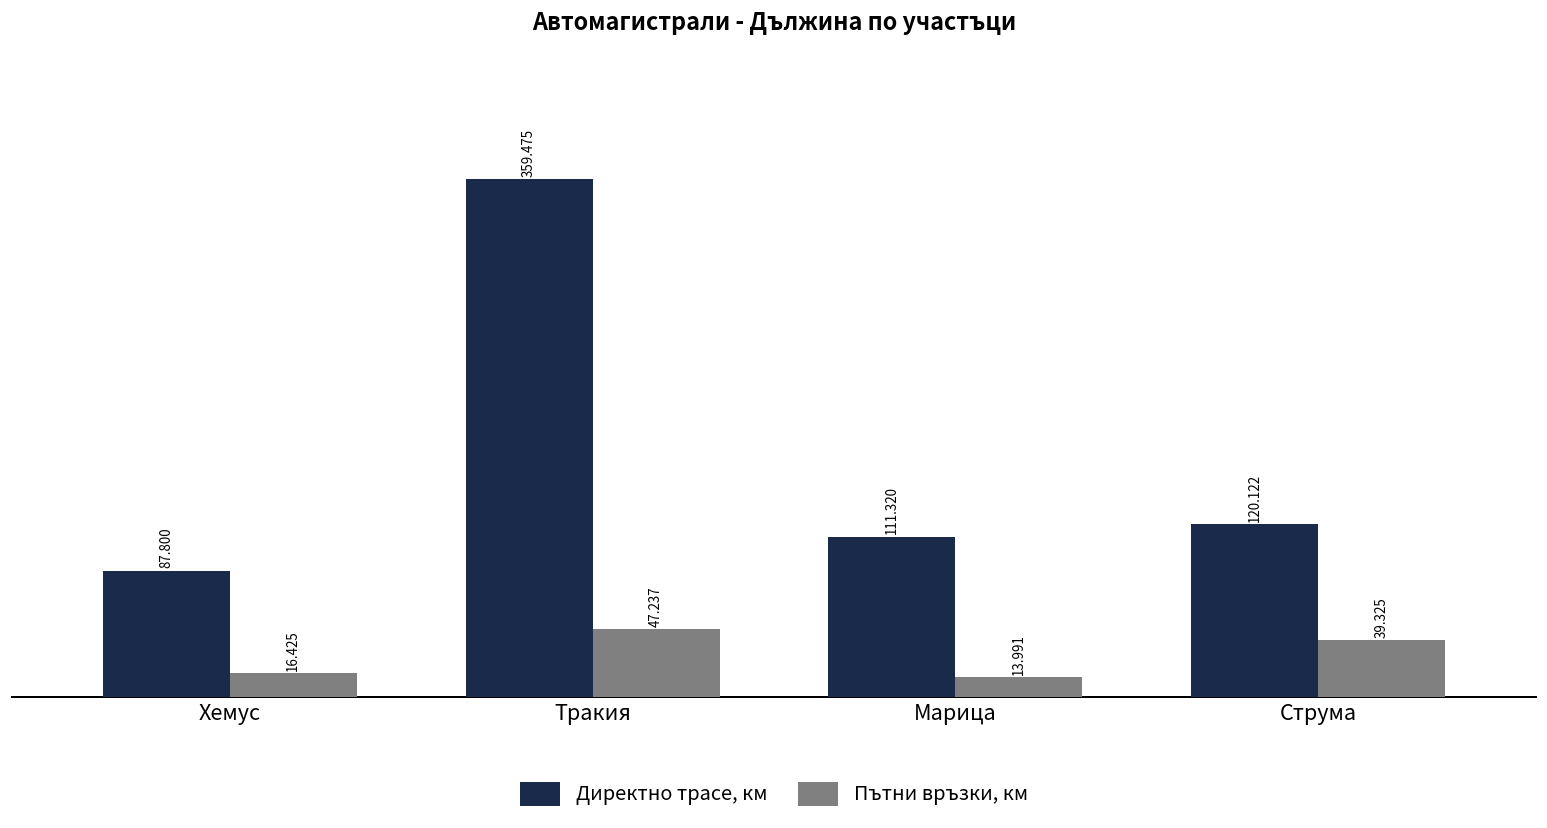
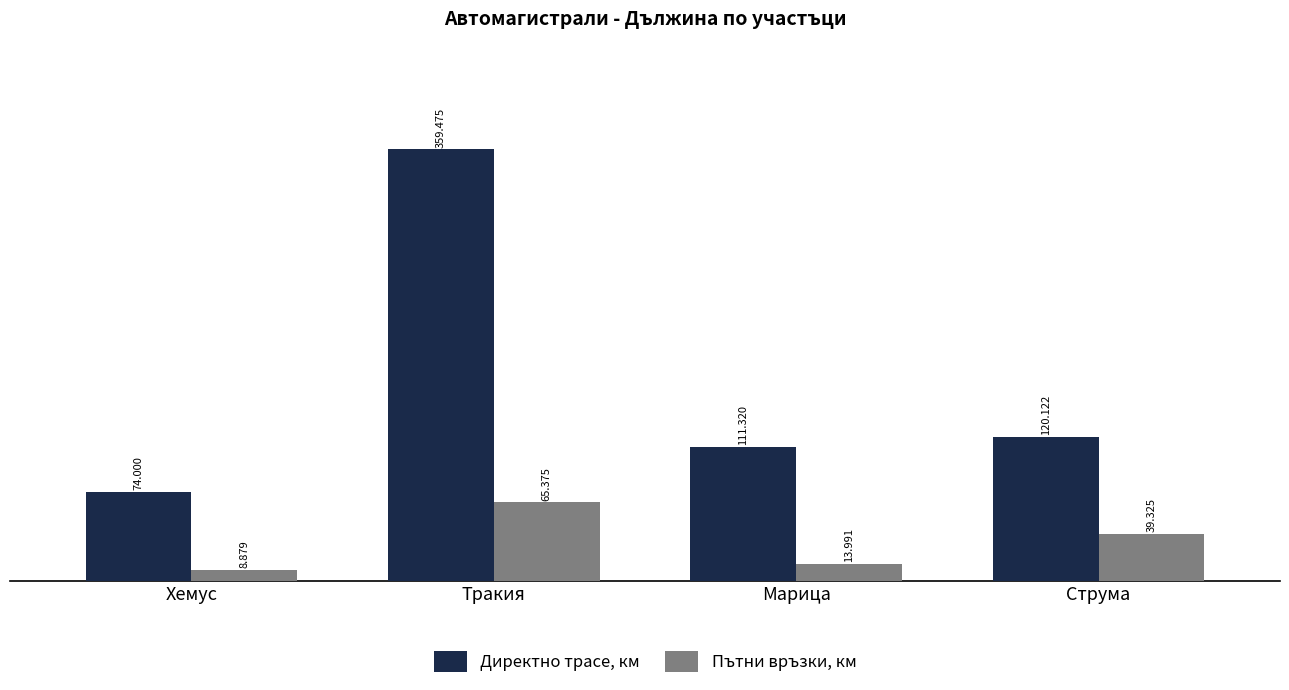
  {
    "Директно трасе, км": {
-     "Хемус": 87.800,
+     "Хемус": 74.000,
      "Тракия": 359.475,
      "Марица": 111.320,
      "Струма": 120.122
    },
    "Пътни връзки, км": {
-     "Хемус": 16.425,
-     "Тракия": 47.237,
+     "Хемус": 8.879,
+     "Тракия": 65.375,
      "Марица": 13.991,
      "Струма": 39.325
    }
  }
